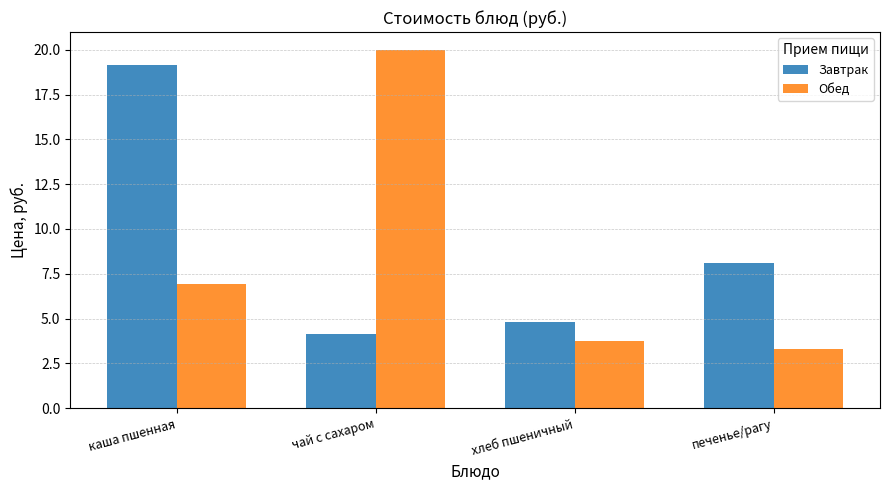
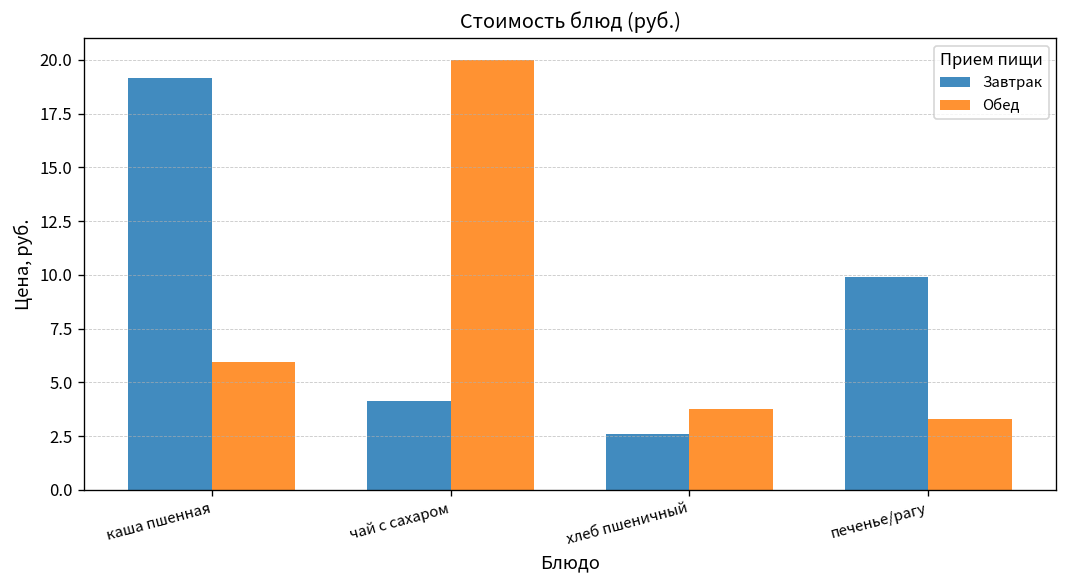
  {
    "Завтрак": {
      "каша пшенная": 19.1,
      "чай с сахаром": 4.2,
-     "хлеб пшеничный": 4.8,
-     "печенье/рагу": 8.1
+     "хлеб пшеничный": 2.6,
+     "печенье/рагу": 9.9
    },
    "Обед": {
-     "каша пшенная": 7.0,
+     "каша пшенная": 6.0,
      "чай с сахаром": 20.0,
      "хлеб пшеничный": 3.8,
      "печенье/рагу": 3.3
    }
  }
